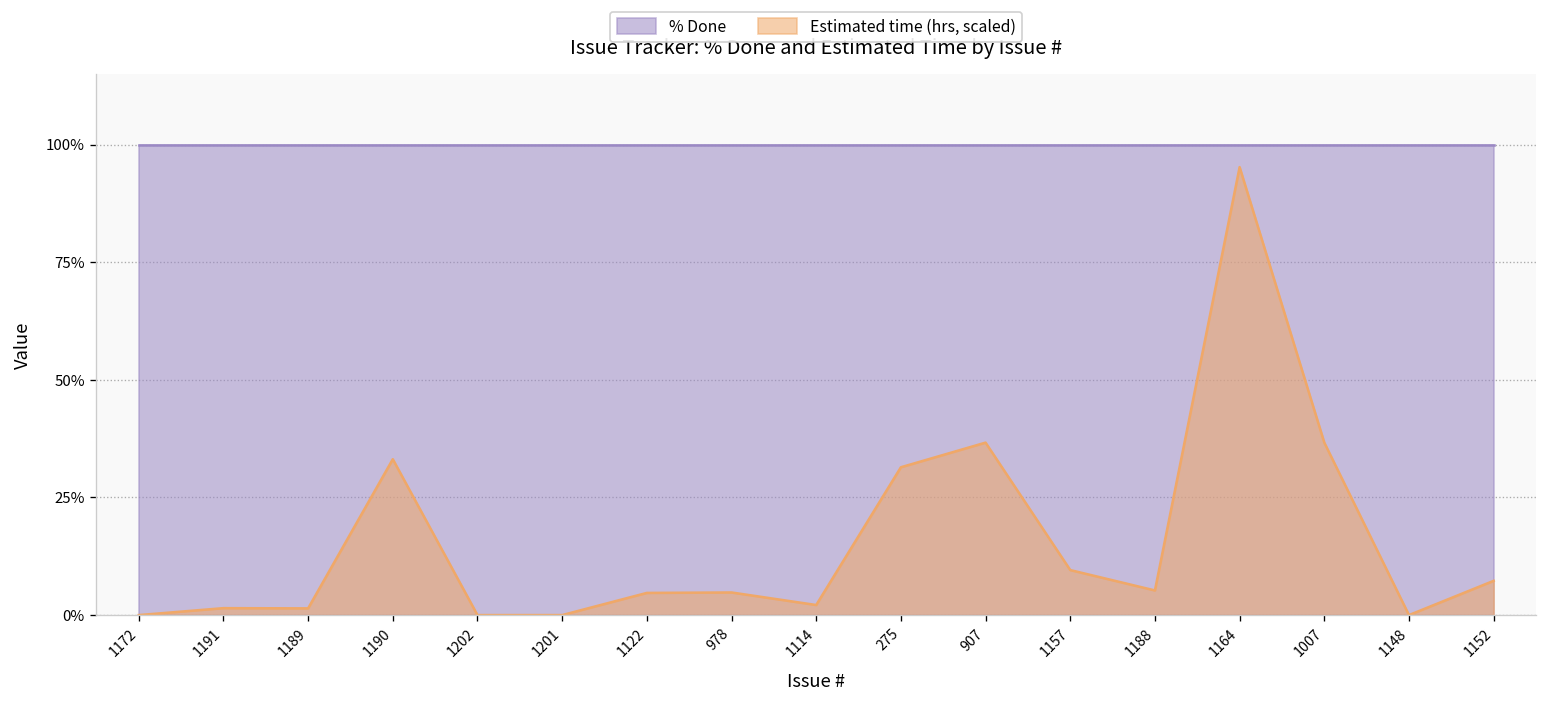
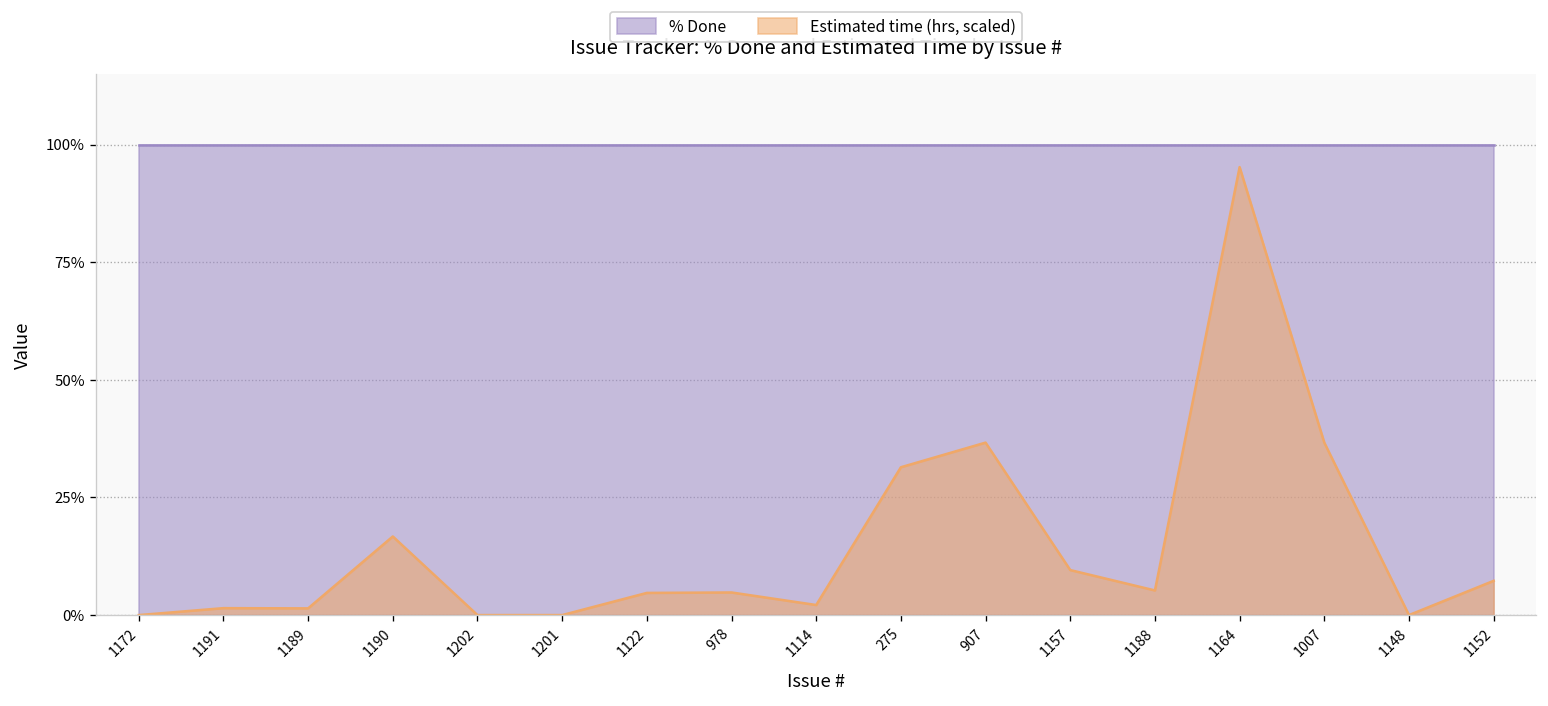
  {
    "% Done": {
      "1172": "100%",
      "1191": "100%",
      "1189": "100%",
      "1190": "100%",
      "1202": "100%",
      "1201": "100%",
      "1122": "100%",
      "978": "100%",
      "1114": "100%",
      "275": "100%",
      "907": "100%",
      "1157": "100%",
      "1188": "100%",
      "1164": "100%",
      "1007": "100%",
      "1148": "100%",
      "1152": "100%"
    },
    "Estimated time (hrs, scaled)": {
      "1172": "0%",
      "1191": "1%",
      "1189": "1%",
-     "1190": "33%",
+     "1190": "17%",
      "1202": "0%",
      "1201": "0%",
      "1122": "5%",
      "978": "5%",
      "1114": "2%",
      "275": "31%",
      "907": "37%",
      "1157": "10%",
      "1188": "5%",
      "1164": "95%",
      "1007": "37%",
      "1148": "0%",
      "1152": "7%"
    }
  }
